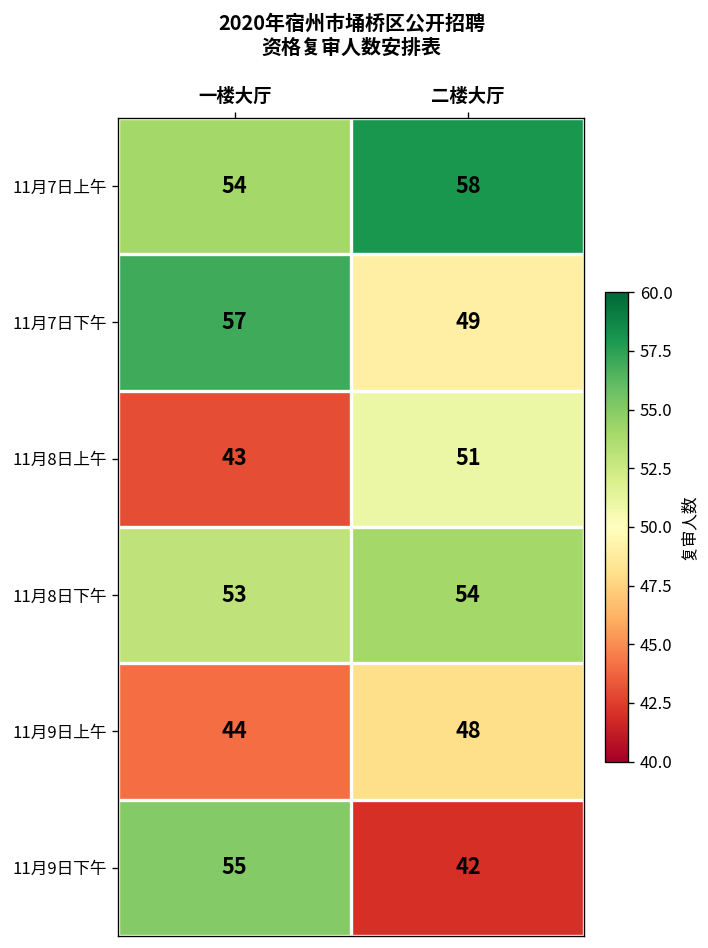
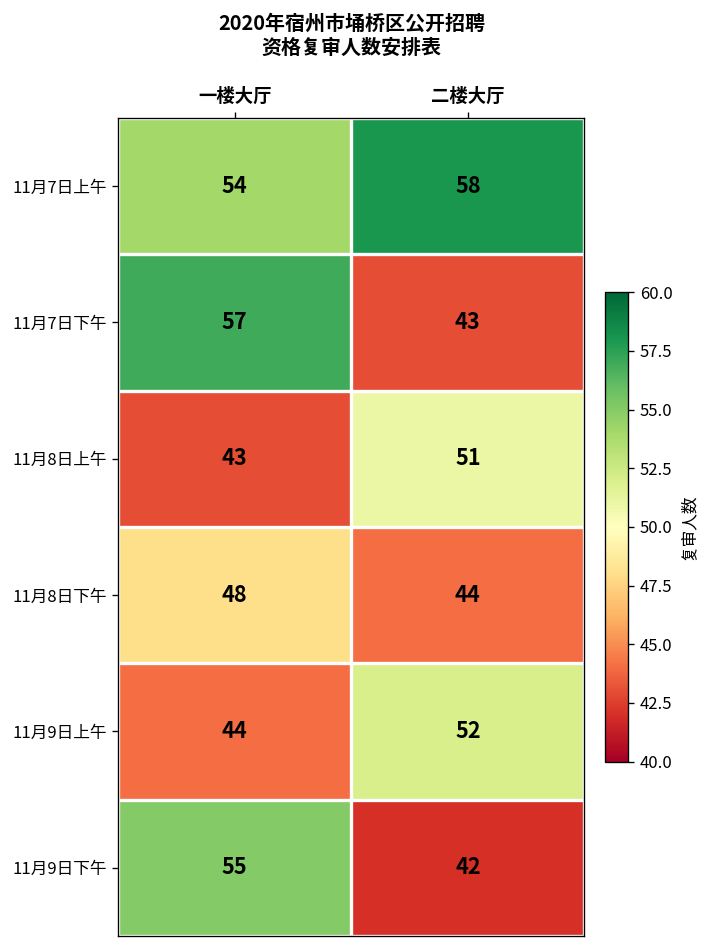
  {
    "11月7日上午": {
      "一楼大厅": 54,
      "二楼大厅": 58
    },
    "11月7日下午": {
      "一楼大厅": 57,
-     "二楼大厅": 49
+     "二楼大厅": 43
    },
    "11月8日上午": {
      "一楼大厅": 43,
      "二楼大厅": 51
    },
    "11月8日下午": {
-     "一楼大厅": 53,
-     "二楼大厅": 54
+     "一楼大厅": 48,
+     "二楼大厅": 44
    },
    "11月9日上午": {
      "一楼大厅": 44,
-     "二楼大厅": 48
+     "二楼大厅": 52
    },
    "11月9日下午": {
      "一楼大厅": 55,
      "二楼大厅": 42
    }
  }
